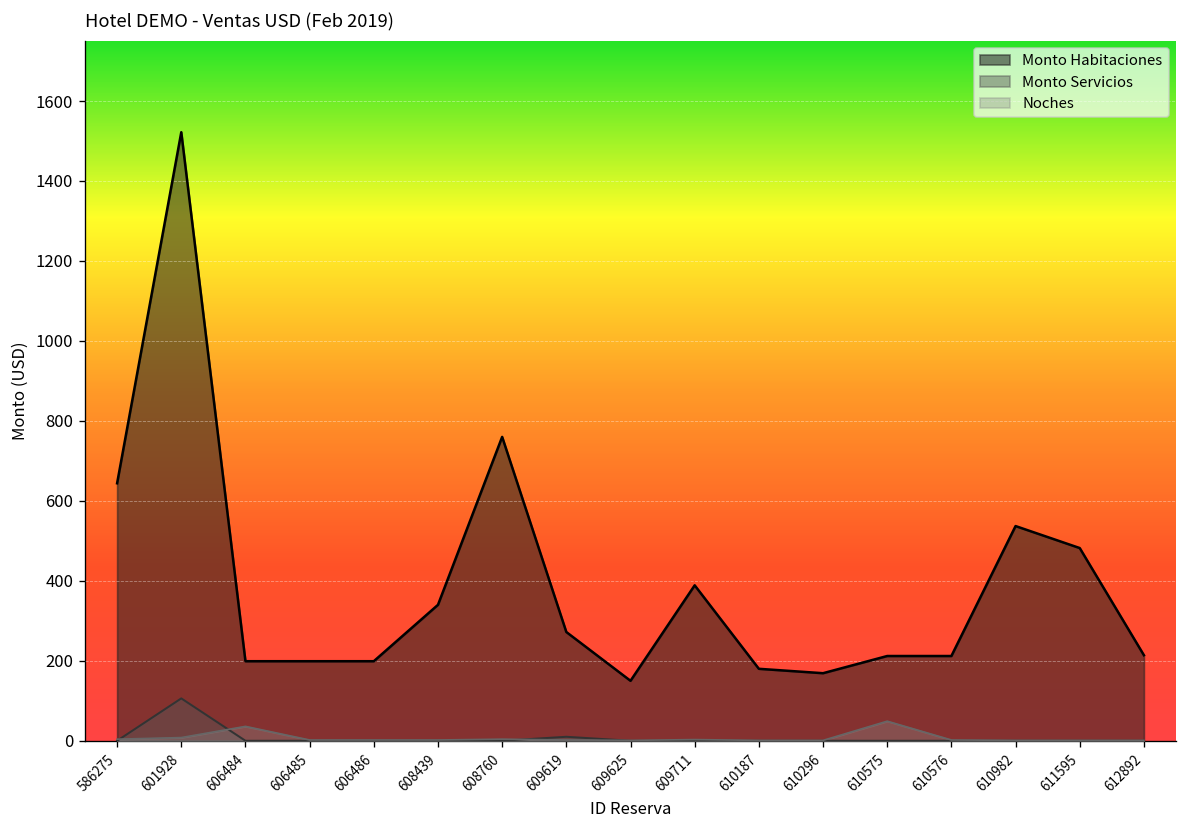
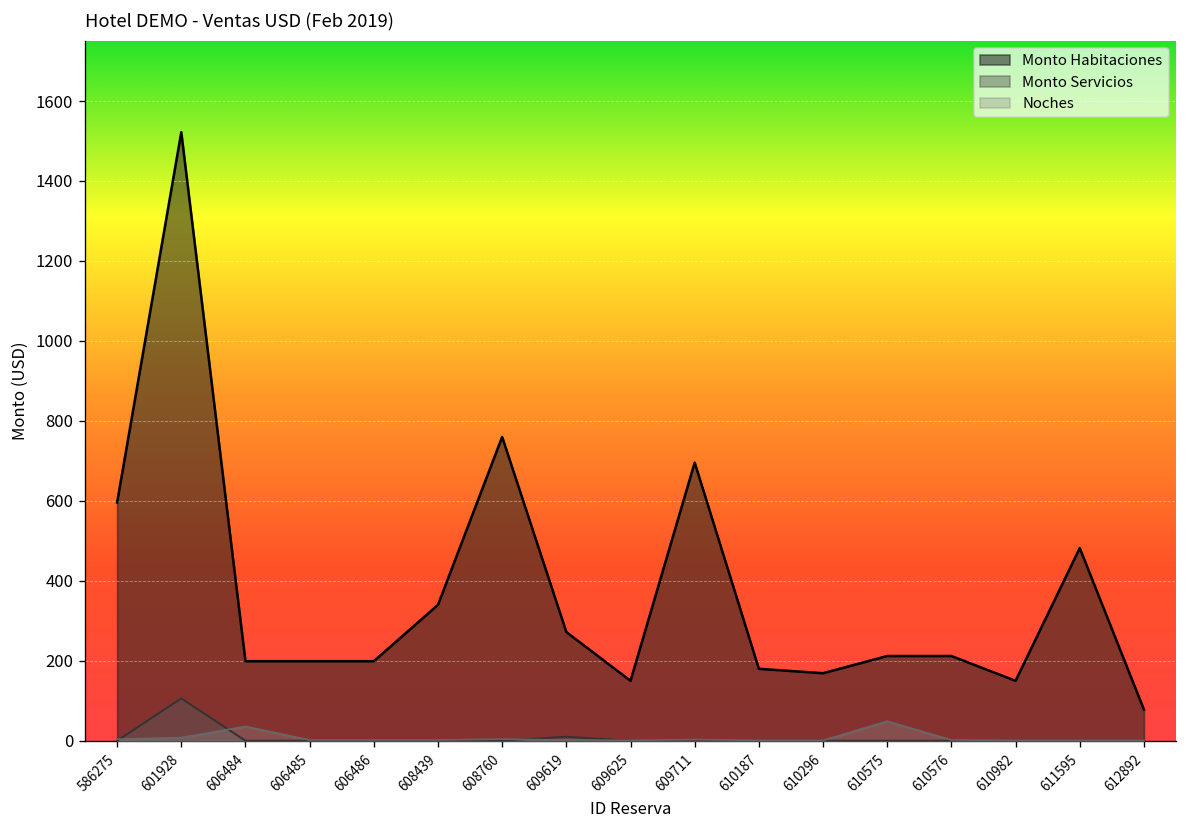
  {
    "Monto Habitaciones": {
-     "586275": 640,
+     "586275": 600,
      "601928": 1520,
      "606484": 200,
      "606485": 200,
      "606486": 200,
      "608439": 340,
      "608760": 760,
      "609619": 270,
      "609625": 150,
-     "609711": 390,
+     "609711": 700,
      "610187": 180,
      "610296": 170,
      "610575": 210,
      "610576": 210,
-     "610982": 540,
+     "610982": 150,
      "611595": 480,
-     "612892": 210
+     "612892": 80
    },
    "Monto Servicios": {
      "601928": 110,
      "606484": 0,
      "609619": 10,
      "610575": 0
    },
    "Noches": {
      "601928": 10,
      "606484": 40,
      "609619": 0,
      "610575": 50
    }
  }
